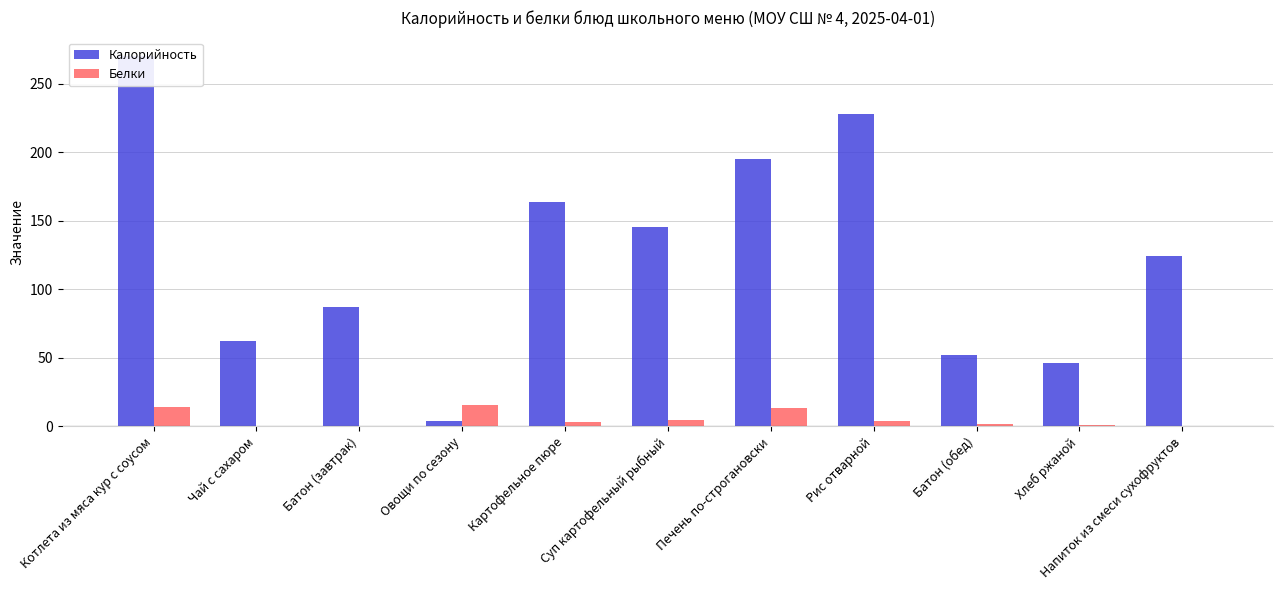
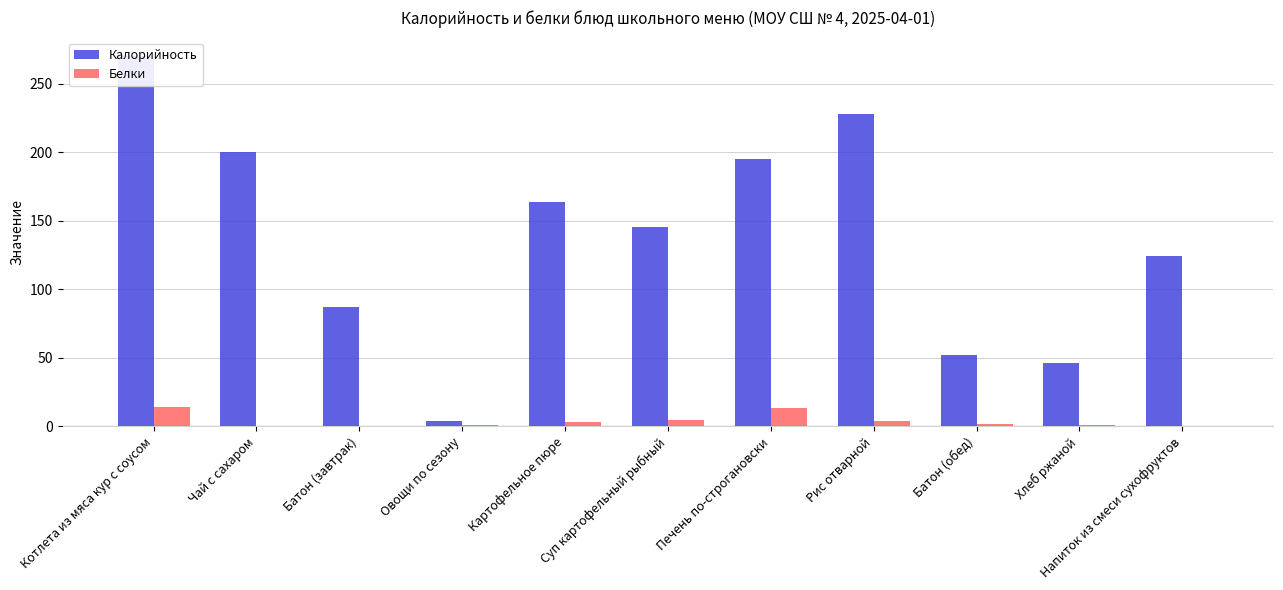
  {
    "Калорийность": {
-     "Чай с сахаром": 62,
+     "Чай с сахаром": 200,
      "Батон (завтрак)": 87,
      "Овощи по сезону": 4,
      "Картофельное пюре": 164,
      "Суп картофельный рыбный": 146,
      "Печень по-строгановски": 195,
      "Рис отварной": 228,
      "Батон (обед)": 52,
      "Хлеб ржаной": 46,
      "Напиток из смеси сухофруктов": 124
    },
    "Белки": {
      "Котлета из мяса кур с соусом": 14,
-     "Овощи по сезону": 16,
+     "Овощи по сезону": 1,
      "Картофельное пюре": 3,
      "Суп картофельный рыбный": 5,
      "Печень по-строгановски": 14,
      "Рис отварной": 4
    }
  }
